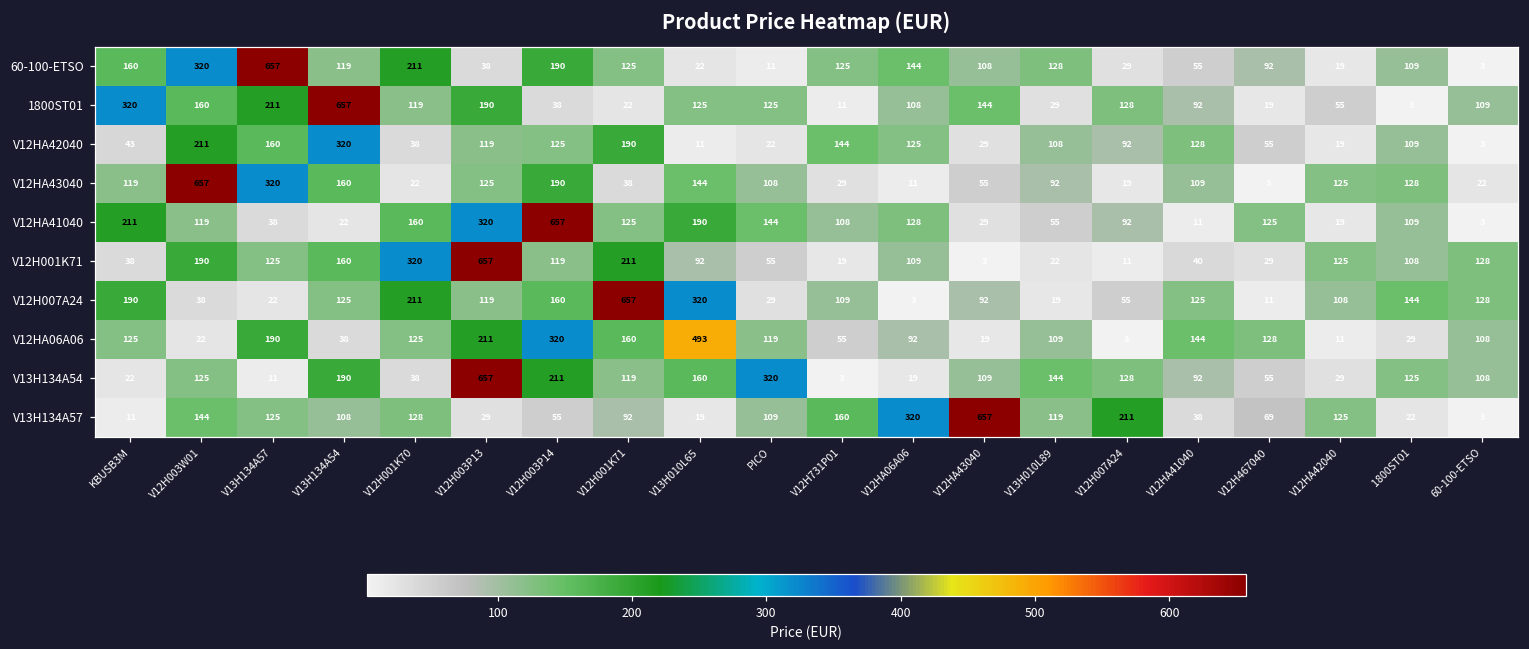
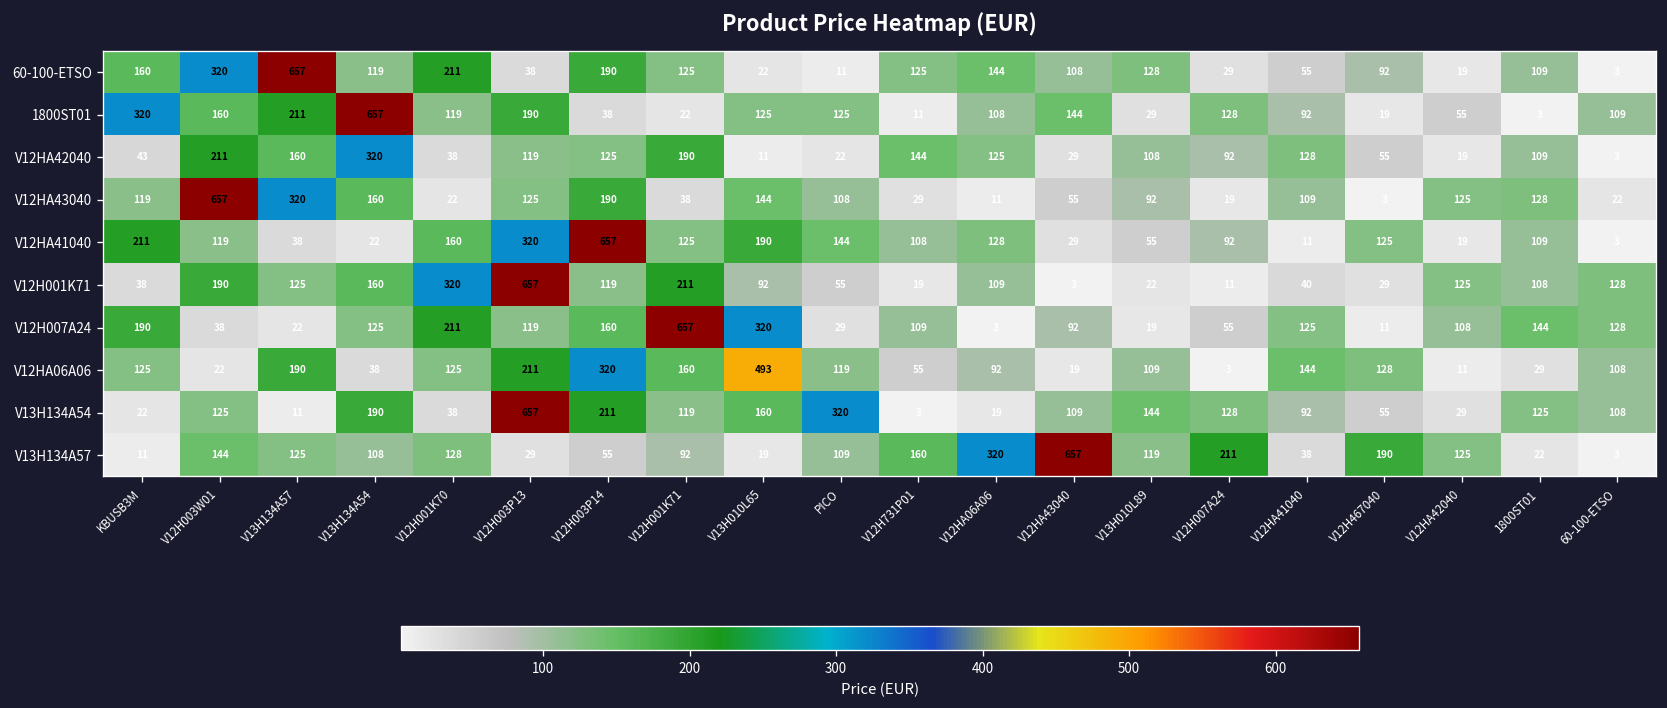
  {
    "60-100-ETSO": {
      "KBUSB3M": 160,
      "V12H003W01": 320,
      "V13H134A57": 657,
      "V13H134A54": 119,
      "V12H001K70": 211,
      "V12H003P14": 190,
      "V12H001K71": 125,
      "V12H731P01": 125,
      "V12HA06A06": 144,
      "V12HA43040": 108,
      "V13H010L89": 128,
      "V12HA41040": 55,
      "V12H467040": 92,
      "1800ST01": 109
    },
    "1800ST01": {
      "KBUSB3M": 320,
      "V12H003W01": 160,
      "V13H134A57": 211,
      "V13H134A54": 657,
      "V12H001K70": 119,
      "V12H003P13": 190,
      "V13H010L65": 125,
      "PICO": 125,
      "V12HA06A06": 108,
      "V12HA43040": 144,
      "V12H007A24": 128,
      "V12HA41040": 92,
      "V12HA42040": 55,
      "60-100-ETSO": 109
    },
    "V12HA42040": {
      "V12H003W01": 211,
      "V13H134A57": 160,
      "V13H134A54": 320,
      "V12H003P13": 119,
      "V12H003P14": 125,
      "V12H001K71": 190,
      "V12H731P01": 144,
      "V12HA06A06": 125,
      "V13H010L89": 108,
      "V12H007A24": 92,
      "V12HA41040": 128,
      "V12H467040": 55,
      "1800ST01": 109
    },
    "V12HA43040": {
      "KBUSB3M": 119,
      "V12H003W01": 657,
      "V13H134A57": 320,
      "V13H134A54": 160,
      "V12H003P13": 125,
      "V12H003P14": 190,
      "V13H010L65": 144,
      "PICO": 108,
      "V12HA43040": 55,
      "V13H010L89": 92,
      "V12HA41040": 109,
      "V12HA42040": 125,
      "1800ST01": 128
    },
    "V12HA41040": {
      "KBUSB3M": 211,
      "V12H003W01": 119,
      "V12H001K70": 160,
      "V12H003P13": 320,
      "V12H003P14": 657,
      "V12H001K71": 125,
      "V13H010L65": 190,
      "PICO": 144,
      "V12H731P01": 108,
      "V12HA06A06": 128,
      "V13H010L89": 55,
      "V12H007A24": 92,
      "V12H467040": 125,
      "1800ST01": 109
    },
    "V12H001K71": {
      "V12H003W01": 190,
      "V13H134A57": 125,
      "V13H134A54": 160,
      "V12H001K70": 320,
      "V12H003P13": 657,
      "V12H003P14": 119,
      "V12H001K71": 211,
      "V13H010L65": 92,
      "PICO": 55,
      "V12HA06A06": 109,
      "V12HA42040": 125,
      "1800ST01": 108,
      "60-100-ETSO": 128
    },
    "V12H007A24": {
      "KBUSB3M": 190,
      "V13H134A54": 125,
      "V12H001K70": 211,
      "V12H003P13": 119,
      "V12H003P14": 160,
      "V12H001K71": 657,
      "V13H010L65": 320,
      "V12H731P01": 109,
      "V12HA43040": 92,
      "V12H007A24": 55,
      "V12HA41040": 125,
      "V12HA42040": 108,
      "1800ST01": 144,
      "60-100-ETSO": 128
    },
    "V12HA06A06": {
      "KBUSB3M": 125,
      "V13H134A57": 190,
      "V12H001K70": 125,
      "V12H003P13": 211,
      "V12H003P14": 320,
      "V12H001K71": 160,
      "V13H010L65": 493,
      "PICO": 119,
      "V12H731P01": 55,
      "V12HA06A06": 92,
      "V13H010L89": 109,
      "V12HA41040": 144,
      "V12H467040": 128,
      "60-100-ETSO": 108
    },
    "V13H134A54": {
      "V12H003W01": 125,
      "V13H134A54": 190,
      "V12H003P13": 657,
      "V12H003P14": 211,
      "V12H001K71": 119,
      "V13H010L65": 160,
      "PICO": 320,
      "V12HA43040": 109,
      "V13H010L89": 144,
      "V12H007A24": 128,
      "V12HA41040": 92,
      "V12H467040": 55,
      "1800ST01": 125,
      "60-100-ETSO": 108
    },
    "V13H134A57": {
      "V12H003W01": 144,
      "V13H134A57": 125,
      "V13H134A54": 108,
      "V12H001K70": 128,
      "V12H003P14": 55,
      "V12H001K71": 92,
      "PICO": 109,
      "V12H731P01": 160,
      "V12HA06A06": 320,
      "V12HA43040": 657,
      "V13H010L89": 119,
      "V12H007A24": 211,
-     "V12H467040": 69,
+     "V12H467040": 190,
      "V12HA42040": 125
    }
  }
